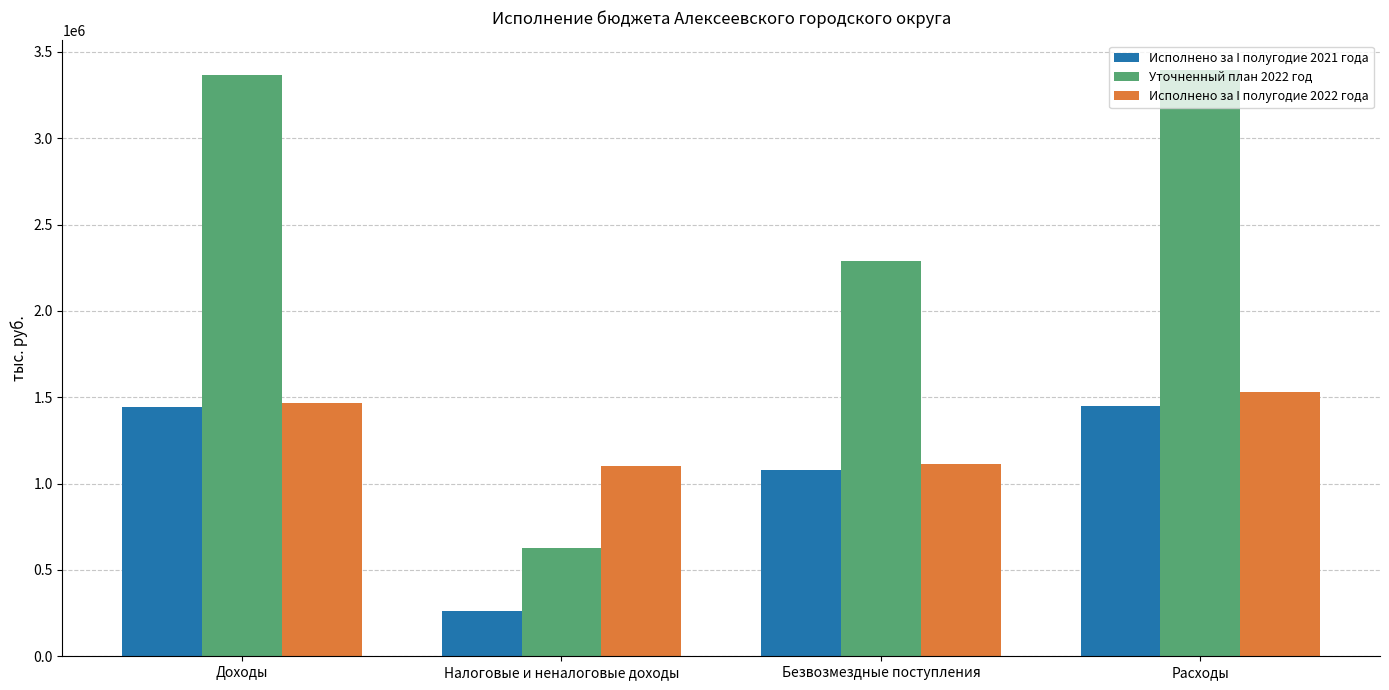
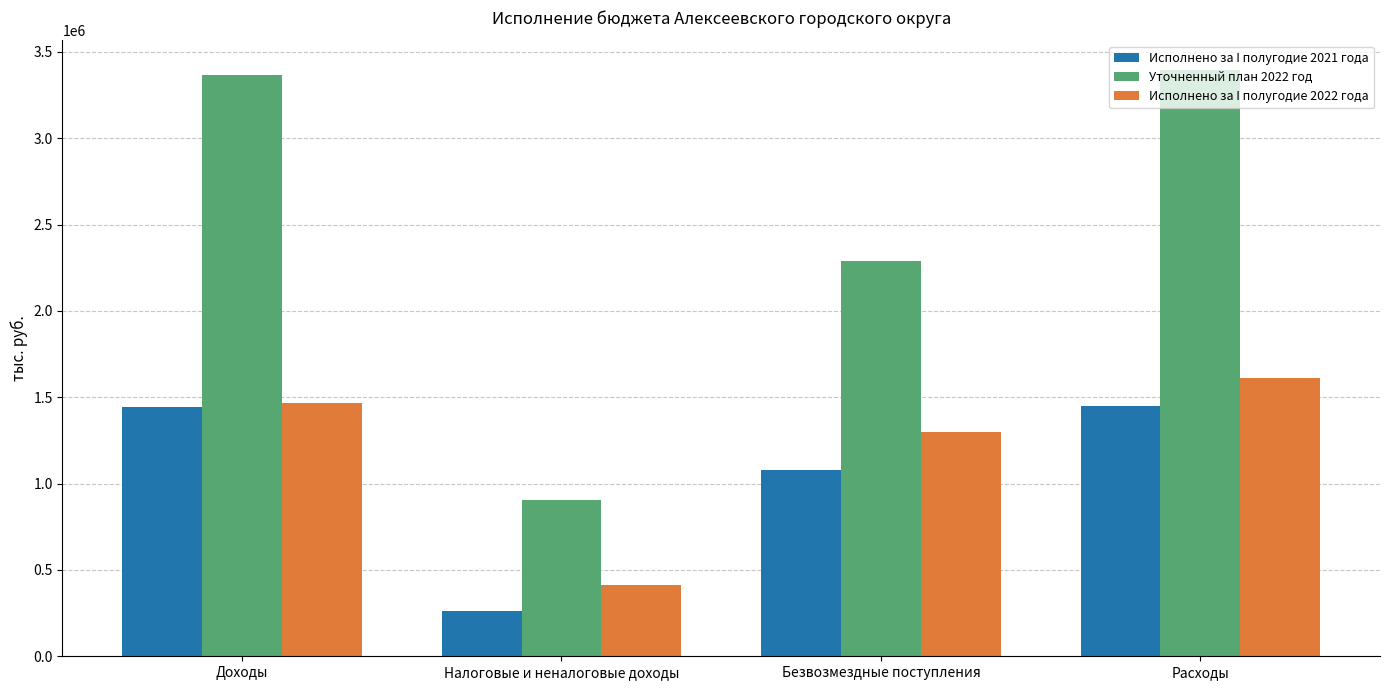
  {
    "Исполнено за I полугодие 2021 года": {
      "Доходы": 1450000,
      "Налоговые и неналоговые доходы": 260000,
      "Безвозмездные поступления": 1080000,
      "Расходы": 1450000
    },
    "Уточненный план 2022 год": {
      "Доходы": 3370000,
-     "Налоговые и неналоговые доходы": 630000,
+     "Налоговые и неналоговые доходы": 900000,
      "Безвозмездные поступления": 2290000
    },
    "Исполнено за I полугодие 2022 года": {
      "Доходы": 1470000,
-     "Налоговые и неналоговые доходы": 1100000,
-     "Безвозмездные поступления": 1120000,
-     "Расходы": 1530000
+     "Налоговые и неналоговые доходы": 410000,
+     "Безвозмездные поступления": 1300000,
+     "Расходы": 1610000
    }
  }
